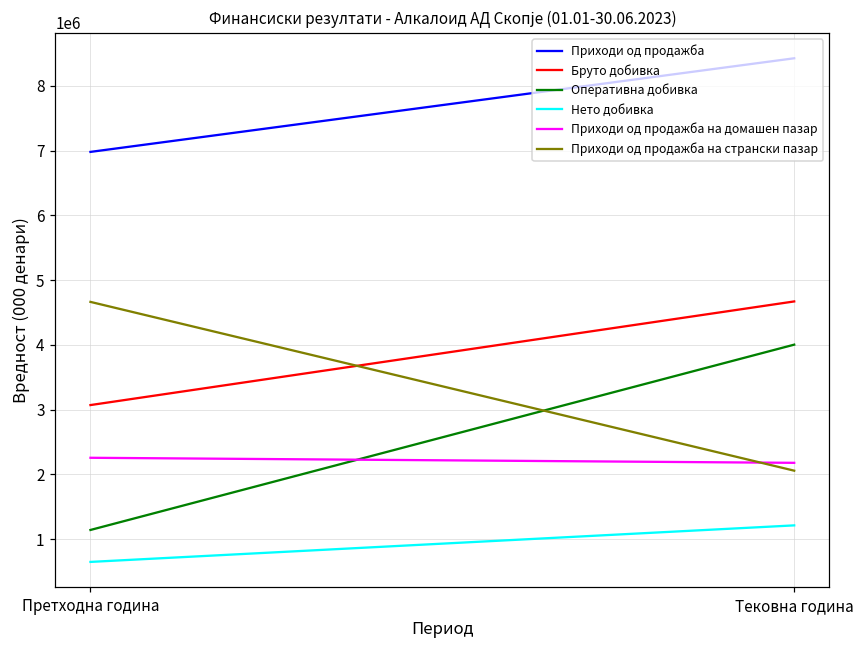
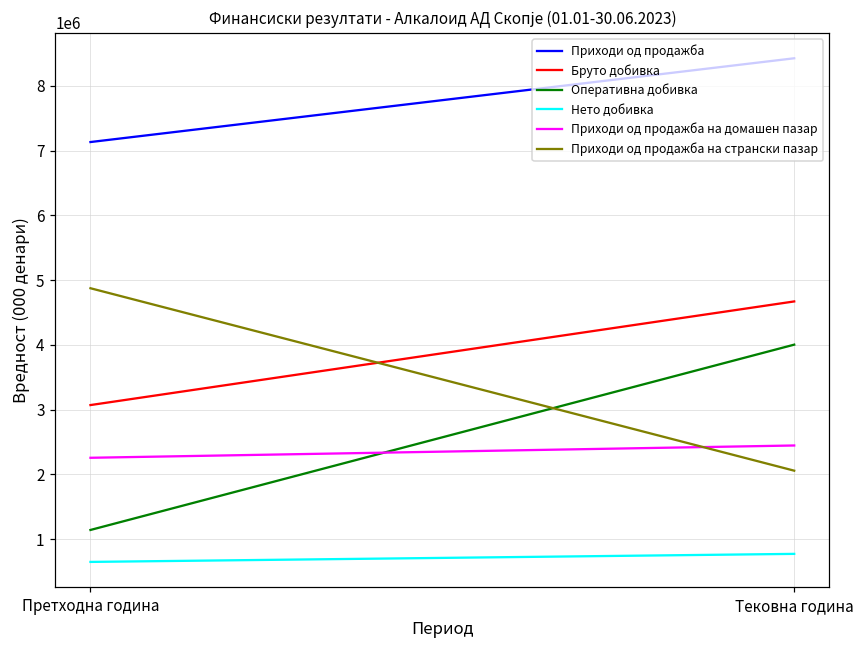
  {
    "Приходи од продажба": {
-     "Претходна година": 7000000
+     "Претходна година": 7100000
    },
    "Бруто добивка": {
      "Претходна година": 3100000,
      "Тековна година": 4700000
    },
    "Оперативна добивка": {
      "Претходна година": 1100000,
      "Тековна година": 4000000
    },
    "Нето добивка": {
      "Претходна година": 600000,
-     "Тековна година": 1200000
+     "Тековна година": 800000
    },
    "Приходи од продажба на домашен пазар": {
      "Претходна година": 2300000,
-     "Тековна година": 2200000
+     "Тековна година": 2400000
    },
    "Приходи од продажба на странски пазар": {
-     "Претходна година": 4700000,
+     "Претходна година": 4900000,
      "Тековна година": 2100000
    }
  }
